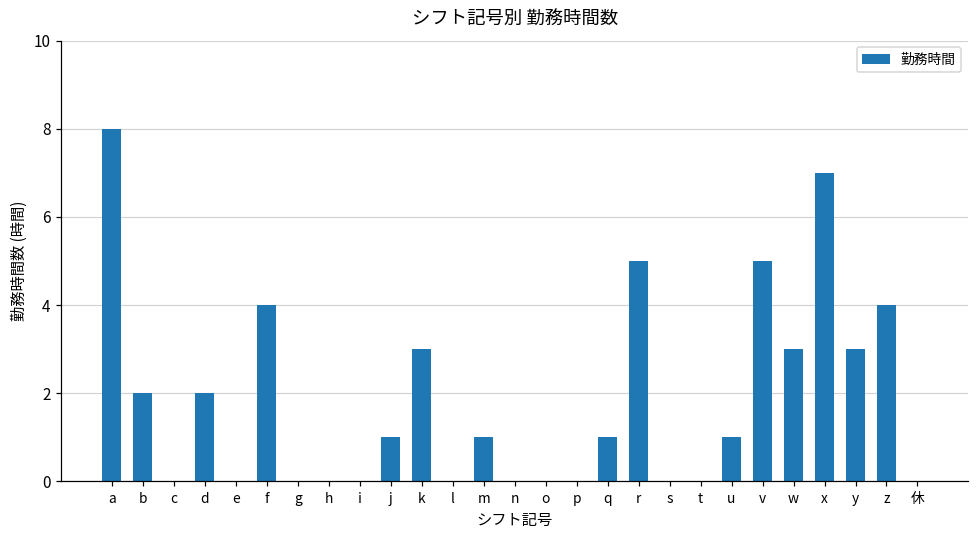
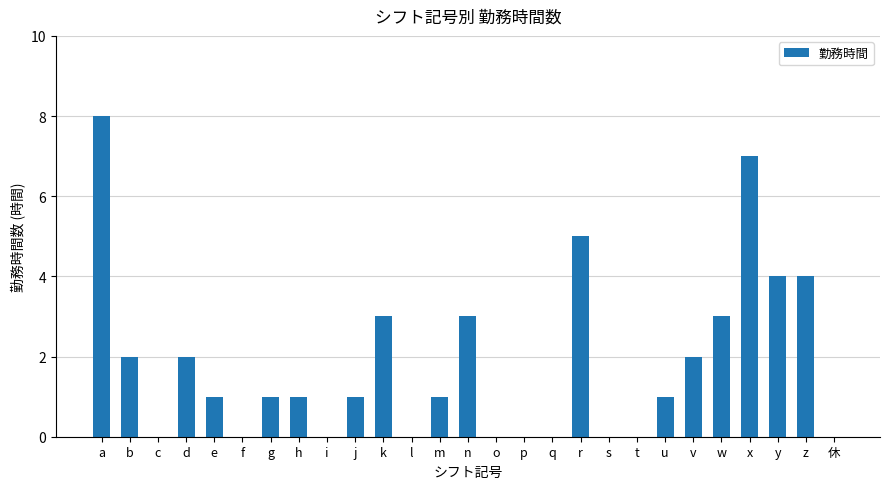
  {
    "a": 8,
    "b": 2,
    "c": 0,
    "d": 2,
-   "e": 0,
-   "f": 4,
-   "g": 0,
-   "h": 0,
+   "e": 1,
+   "f": 0,
+   "g": 1,
+   "h": 1,
    "i": 0,
    "j": 1,
    "k": 3,
    "l": 0,
    "m": 1,
-   "n": 0,
+   "n": 3,
    "o": 0,
    "p": 0,
-   "q": 1,
+   "q": 0,
    "r": 5,
    "s": 0,
    "t": 0,
    "u": 1,
-   "v": 5,
+   "v": 2,
    "w": 3,
    "x": 7,
-   "y": 3,
+   "y": 4,
    "z": 4,
    "休": 0
  }
